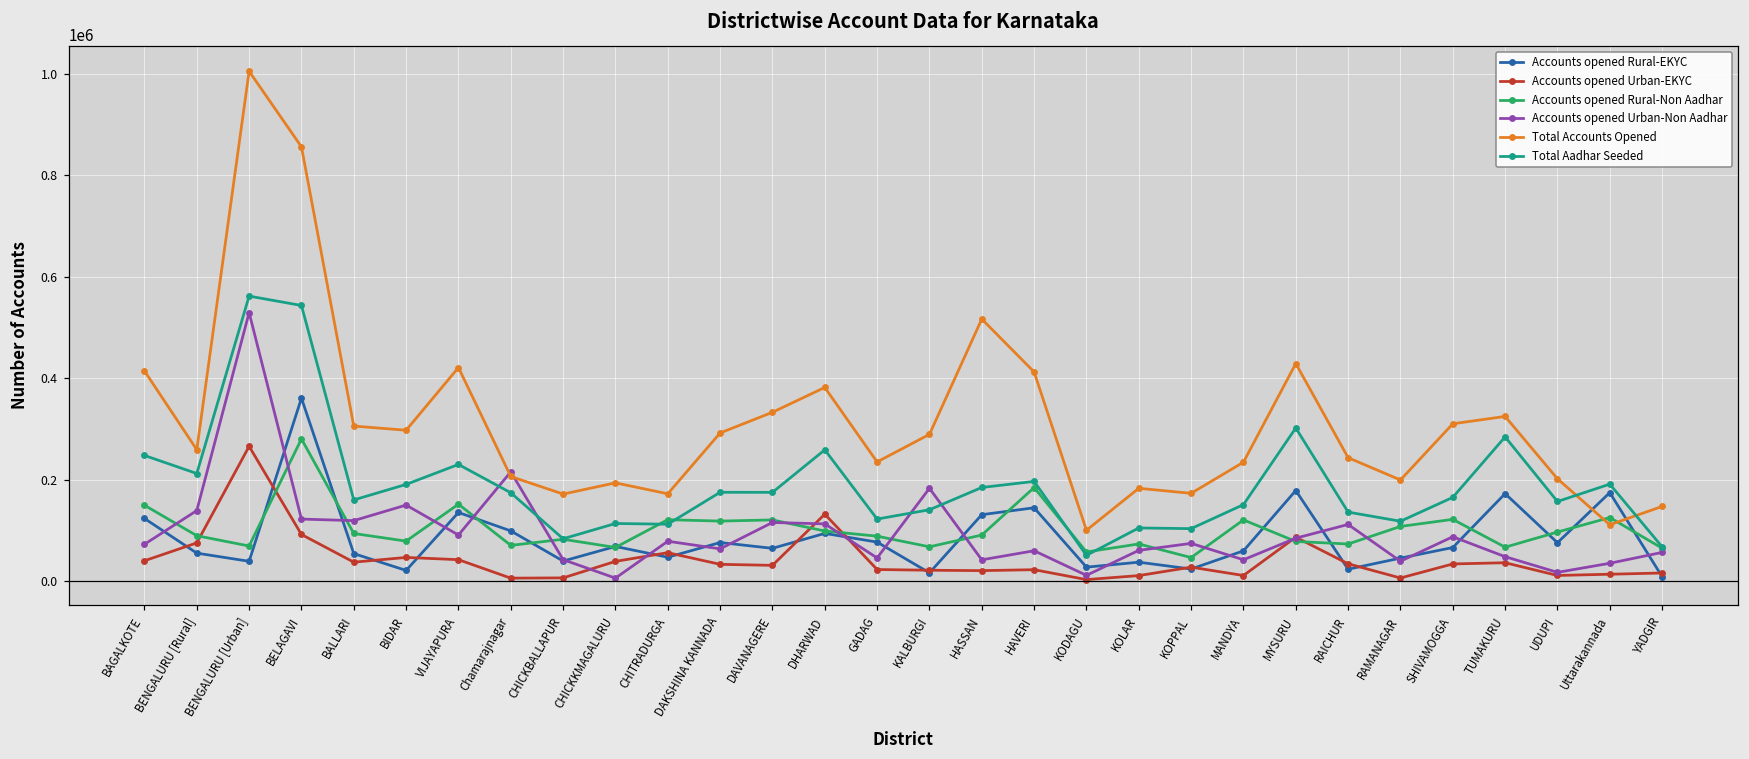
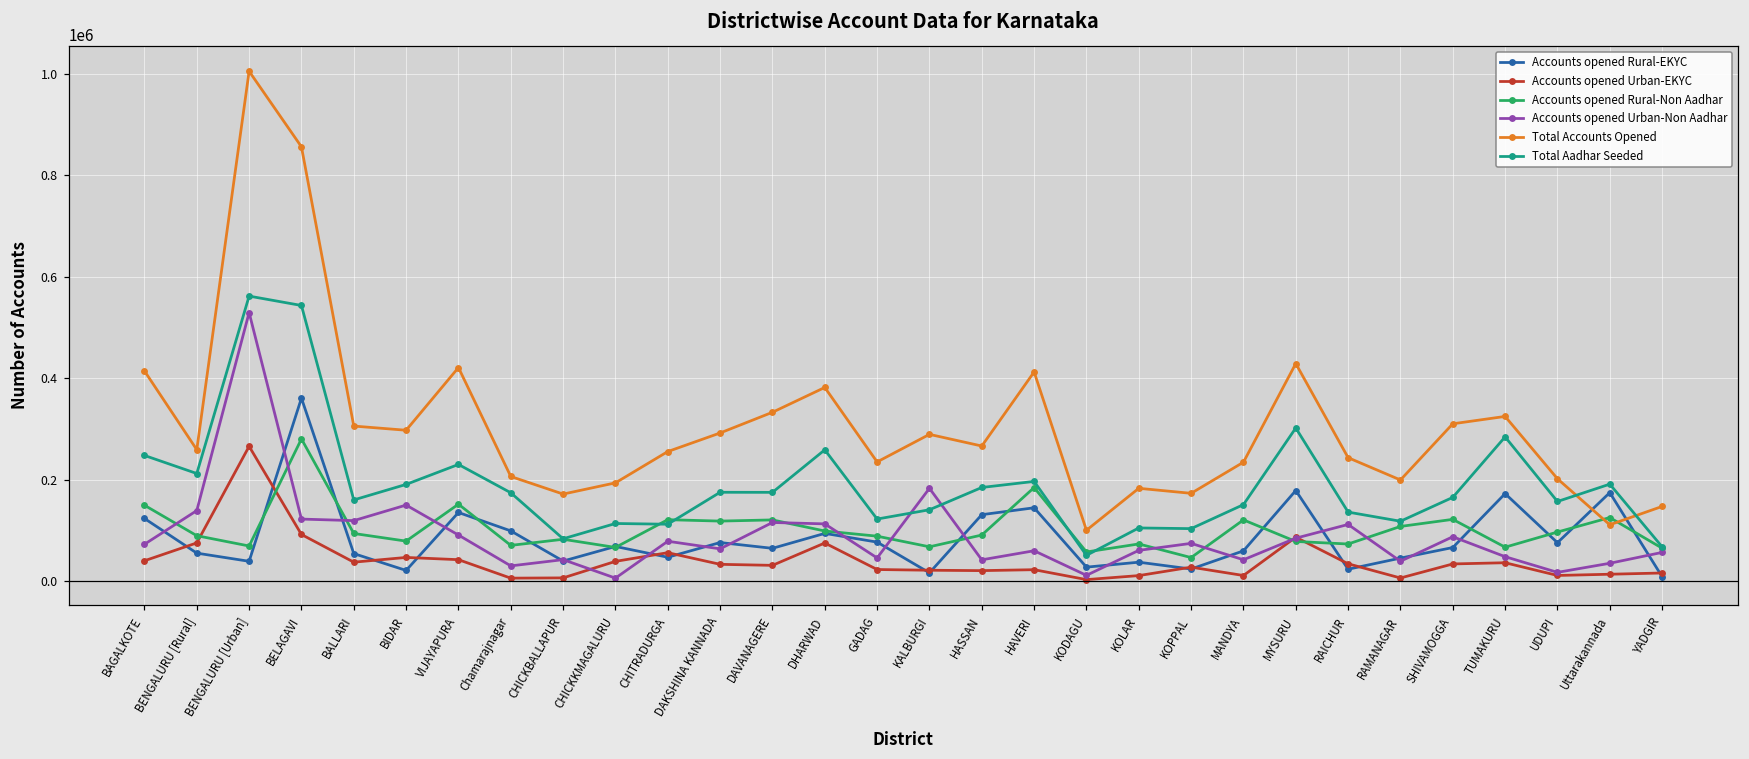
  {
    "Accounts opened Rural-EKYC": {
      "BAGALKOTE": 120000,
      "BENGALURU [Rural]": 60000,
      "BENGALURU [Urban]": 40000,
      "BELAGAVI": 360000,
      "BALLARI": 50000,
      "BIDAR": 20000,
      "VIJAYAPURA": 140000,
      "Chamarajnagar": 100000,
      "CHITRADURGA": 50000,
      "DAKSHINA KANNADA": 80000,
      "DAVANAGERE": 60000,
      "GADAG": 80000,
      "HASSAN": 130000,
      "HAVERI": 140000,
      "KODAGU": 30000,
      "KOLAR": 40000,
      "MANDYA": 60000,
      "MYSURU": 180000,
      "RAICHUR": 20000,
      "RAMANAGAR": 50000,
      "SHIVAMOGGA": 70000,
      "TUMAKURU": 170000,
      "UDUPI": 80000,
      "Uttarakannada": 170000,
      "YADGIR": 10000
    },
    "Accounts opened Urban-EKYC": {
      "BAGALKOTE": 40000,
      "BENGALURU [Rural]": 80000,
      "BENGALURU [Urban]": 270000,
      "BELAGAVI": 90000,
      "BALLARI": 40000,
      "BIDAR": 50000,
      "VIJAYAPURA": 40000,
      "Chamarajnagar": 10000,
      "CHICKBALLAPUR": 10000,
      "CHICKKMAGALURU": 40000,
      "CHITRADURGA": 60000,
      "DAKSHINA KANNADA": 30000,
      "DAVANAGERE": 30000,
-     "DHARWAD": 130000,
+     "DHARWAD": 80000,
      "GADAG": 20000,
      "HASSAN": 20000,
      "HAVERI": 20000,
      "KODAGU": 0,
      "KOLAR": 10000,
      "MANDYA": 10000,
      "RAICHUR": 30000,
      "RAMANAGAR": 10000,
      "SHIVAMOGGA": 30000,
      "TUMAKURU": 40000,
      "UDUPI": 10000,
      "Uttarakannada": 10000,
      "YADGIR": 20000
    },
    "Accounts opened Urban-Non Aadhar": {
      "BAGALKOTE": 70000,
      "BENGALURU [Rural]": 140000,
      "BENGALURU [Urban]": 530000,
      "BELAGAVI": 120000,
      "BALLARI": 120000,
      "BIDAR": 150000,
      "VIJAYAPURA": 90000,
-     "Chamarajnagar": 220000,
+     "Chamarajnagar": 30000,
      "CHICKKMAGALURU": 10000,
      "CHITRADURGA": 80000,
      "DAKSHINA KANNADA": 60000,
      "DHARWAD": 110000,
      "GADAG": 50000,
      "KALBURGI": 180000,
      "HASSAN": 40000,
      "HAVERI": 60000,
      "KODAGU": 10000,
      "KOLAR": 60000,
      "KOPPAL": 70000,
      "MANDYA": 40000,
      "RAICHUR": 110000,
      "RAMANAGAR": 40000,
      "SHIVAMOGGA": 90000,
      "TUMAKURU": 50000,
      "UDUPI": 20000,
      "Uttarakannada": 40000,
      "YADGIR": 60000
    },
    "Total Accounts Opened": {
      "BAGALKOTE": 410000,
      "BENGALURU [Rural]": 260000,
      "BENGALURU [Urban]": 1000000,
      "BELAGAVI": 860000,
      "BALLARI": 310000,
      "BIDAR": 300000,
      "VIJAYAPURA": 420000,
      "Chamarajnagar": 210000,
      "CHICKBALLAPUR": 170000,
      "CHICKKMAGALURU": 190000,
-     "CHITRADURGA": 170000,
+     "CHITRADURGA": 260000,
      "DAKSHINA KANNADA": 290000,
      "DAVANAGERE": 330000,
      "DHARWAD": 380000,
      "GADAG": 240000,
      "KALBURGI": 290000,
-     "HASSAN": 520000,
+     "HASSAN": 270000,
      "HAVERI": 410000,
      "KODAGU": 100000,
      "KOLAR": 180000,
      "KOPPAL": 170000,
      "MANDYA": 230000,
      "MYSURU": 430000,
      "RAICHUR": 240000,
      "RAMANAGAR": 200000,
      "SHIVAMOGGA": 310000,
      "TUMAKURU": 320000,
      "UDUPI": 200000,
      "Uttarakannada": 110000,
      "YADGIR": 150000
    }
  }
